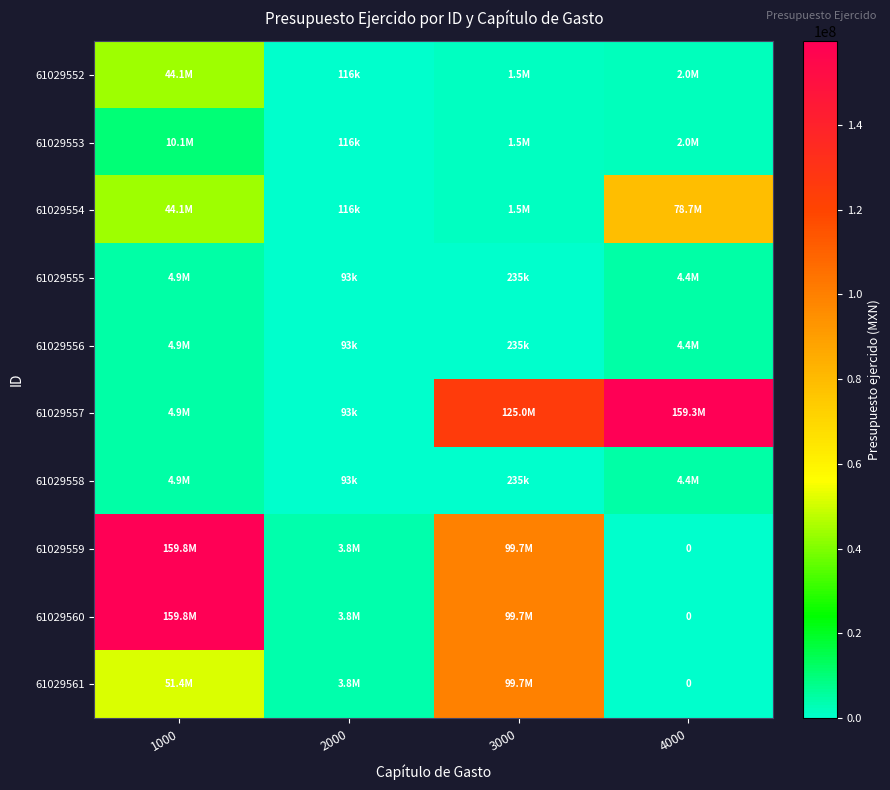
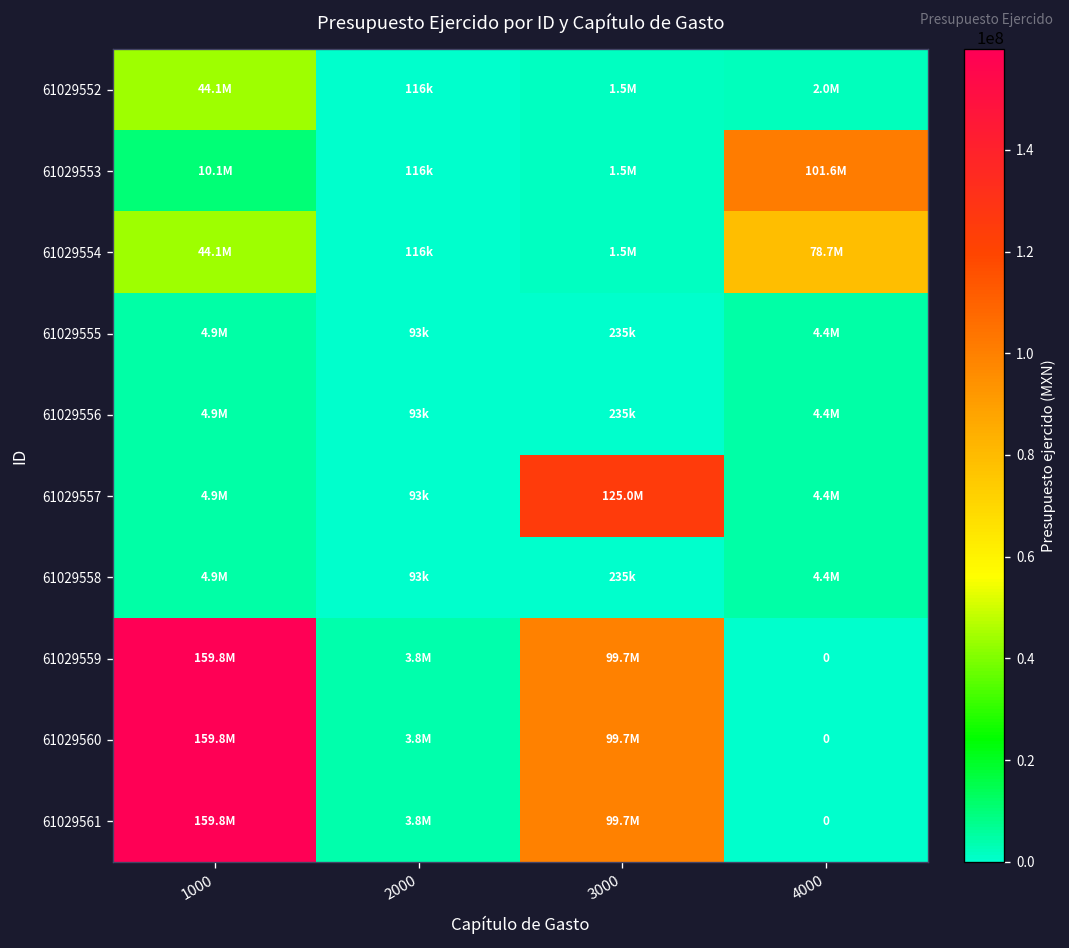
  {
    "61029553": {
-     "4000": "2.0M"
+     "4000": "101.6M"
    },
    "61029557": {
-     "4000": "159.3M"
+     "4000": "4.4M"
    },
    "61029561": {
-     "1000": "51.4M"
+     "1000": "159.8M"
    }
  }
